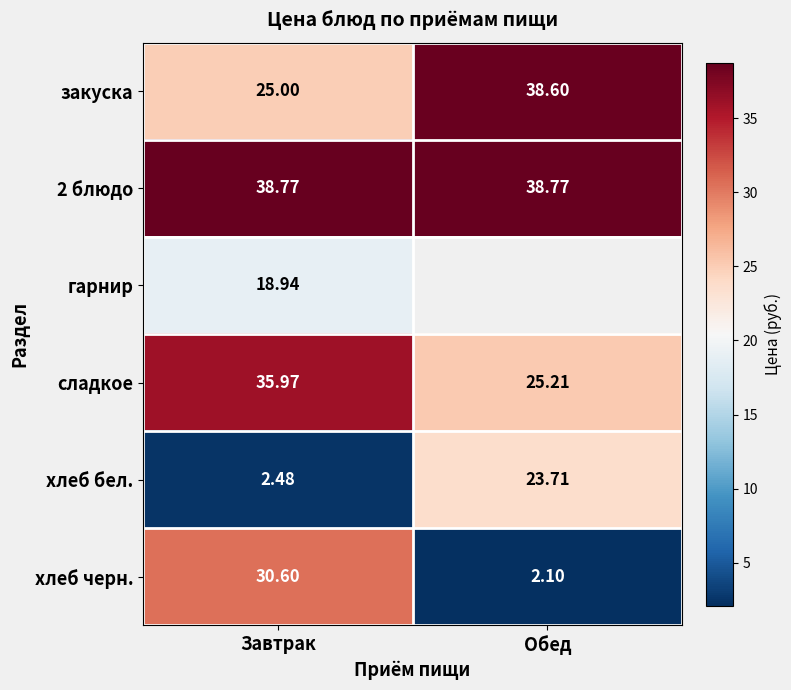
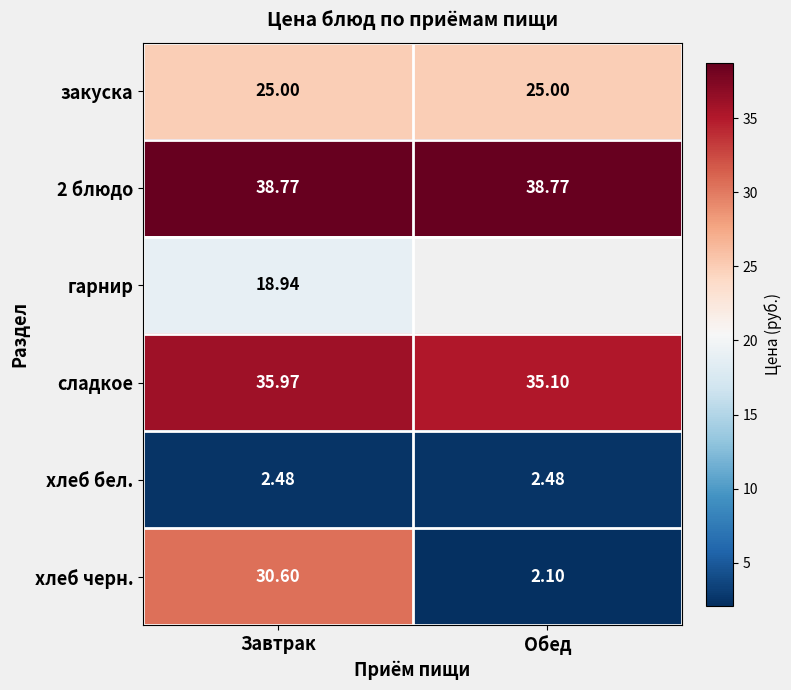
  {
    "закуска": {
      "Завтрак": 25.00,
-     "Обед": 38.60
+     "Обед": 25.00
    },
    "2 блюдо": {
      "Завтрак": 38.77,
      "Обед": 38.77
    },
    "гарнир": {
      "Завтрак": 18.94
    },
    "сладкое": {
      "Завтрак": 35.97,
-     "Обед": 25.21
+     "Обед": 35.10
    },
    "хлеб бел.": {
      "Завтрак": 2.48,
-     "Обед": 23.71
+     "Обед": 2.48
    },
    "хлеб черн.": {
      "Завтрак": 30.60,
      "Обед": 2.10
    }
  }
